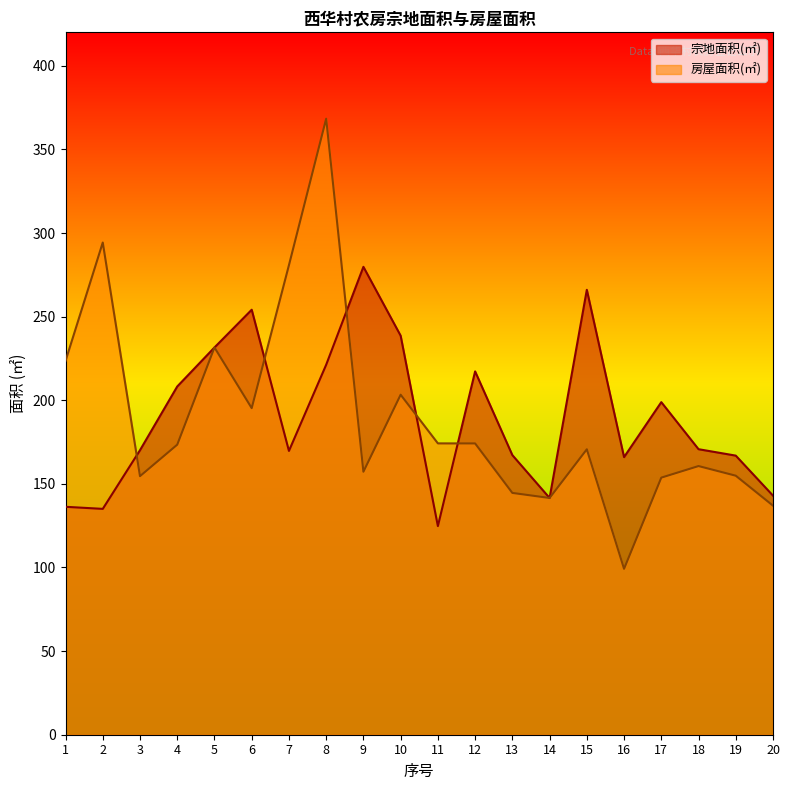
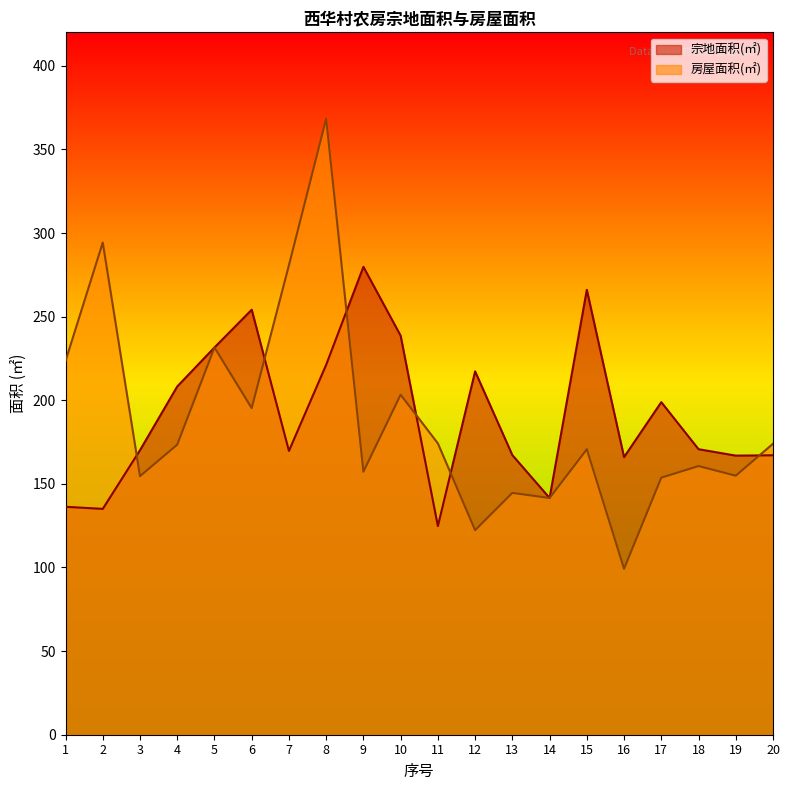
  {
    "宗地面积(㎡)": {
      "1": 136,
      "2": 135,
      "3": 170,
      "4": 208,
      "6": 254,
      "7": 170,
      "8": 221,
      "9": 280,
      "10": 239,
      "11": 125,
      "12": 217,
      "13": 167,
      "15": 266,
      "16": 166,
      "17": 199,
      "18": 171,
      "19": 167,
-     "20": 143
+     "20": 167
    },
    "房屋面积(㎡)": {
      "1": 224,
      "2": 294,
      "3": 155,
      "4": 173,
      "6": 195,
      "7": 281,
      "8": 368,
      "9": 157,
      "10": 203,
      "11": 174,
-     "12": 174,
+     "12": 122,
      "13": 145,
      "15": 171,
      "16": 99,
      "17": 154,
      "18": 161,
      "19": 155,
-     "20": 137
+     "20": 174
    }
  }
